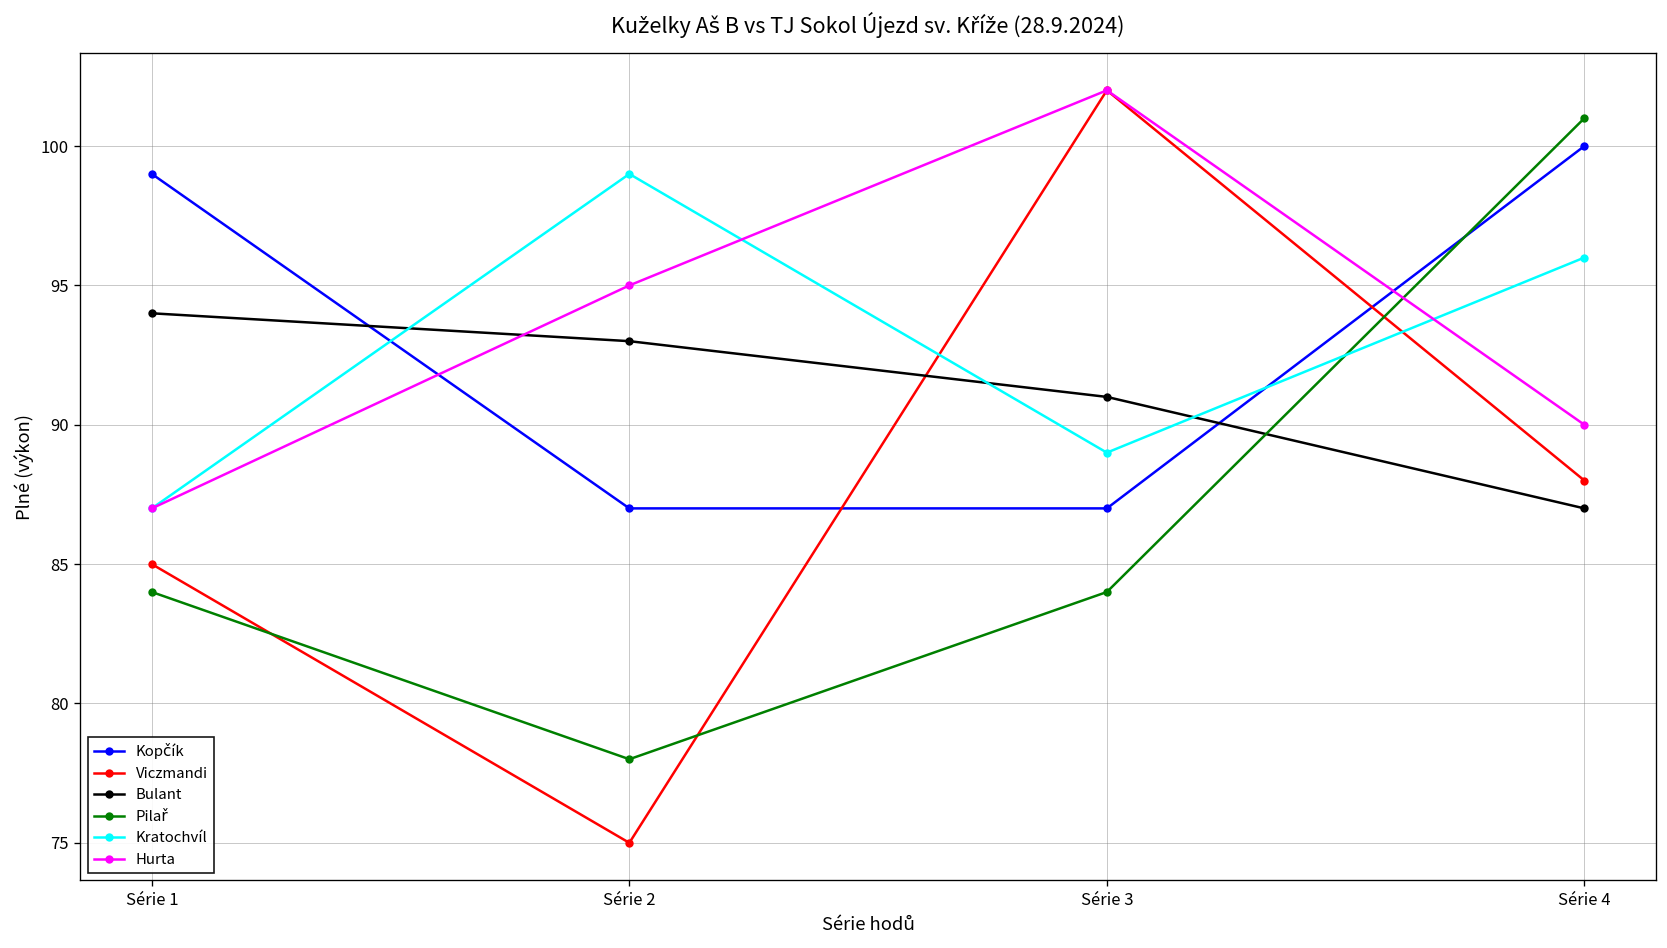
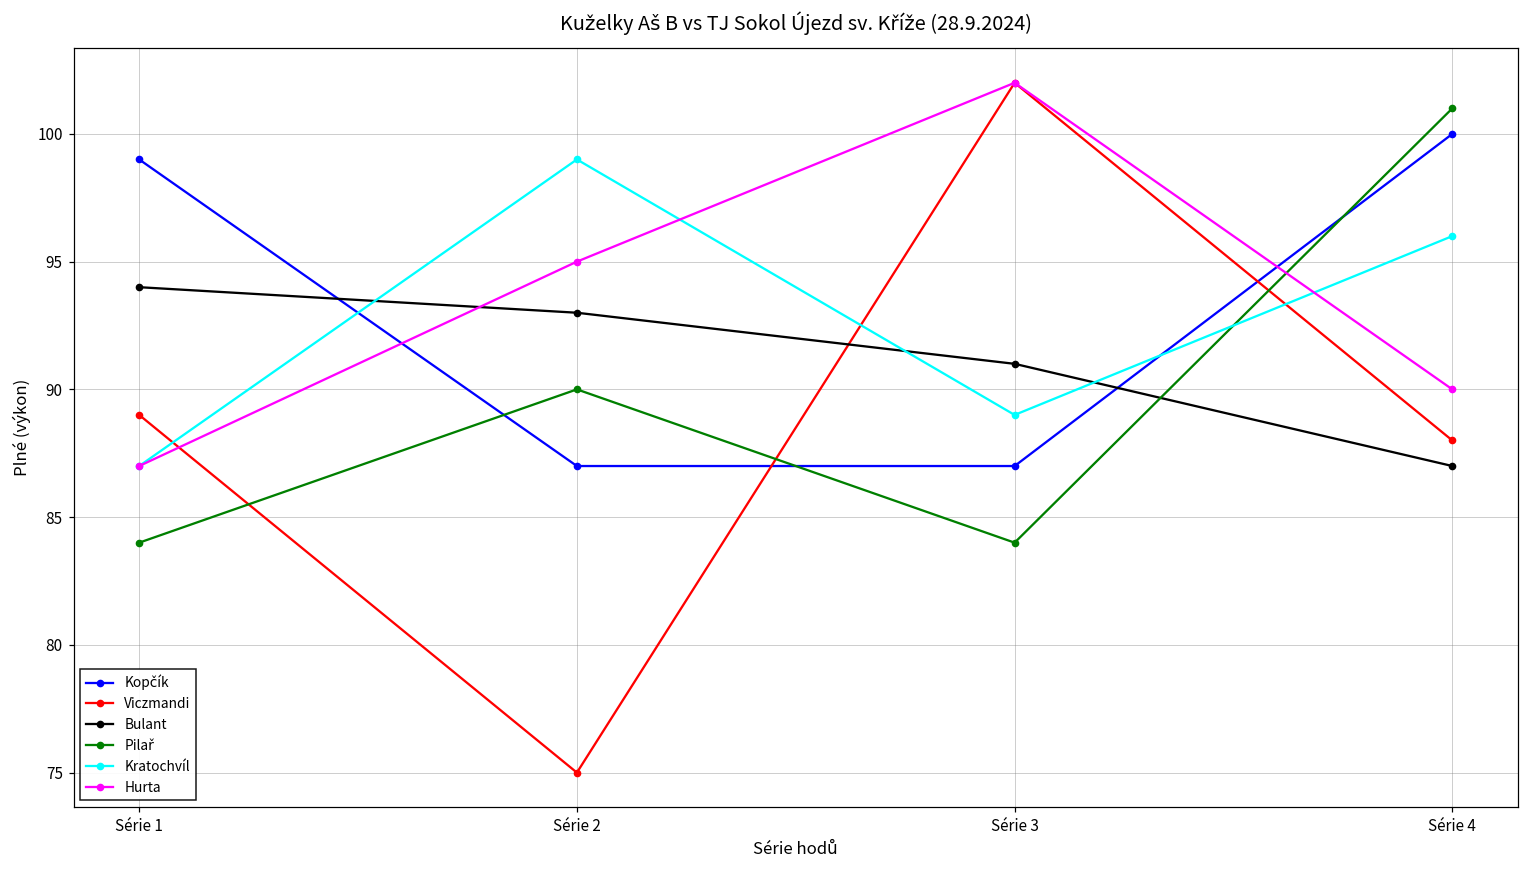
  {
    "Kopčík": {
      "Série 1": 99,
      "Série 2": 87,
      "Série 3": 87,
      "Série 4": 100
    },
    "Viczmandi": {
-     "Série 1": 85,
+     "Série 1": 89,
      "Série 2": 75,
      "Série 4": 88
    },
    "Bulant": {
      "Série 1": 94,
      "Série 2": 93,
      "Série 3": 91,
      "Série 4": 87
    },
    "Pilař": {
      "Série 1": 84,
-     "Série 2": 78,
+     "Série 2": 90,
      "Série 3": 84,
      "Série 4": 101
    },
    "Kratochvíl": {
      "Série 2": 99,
      "Série 3": 89,
      "Série 4": 96
    },
    "Hurta": {
      "Série 2": 95,
      "Série 4": 90
    }
  }
